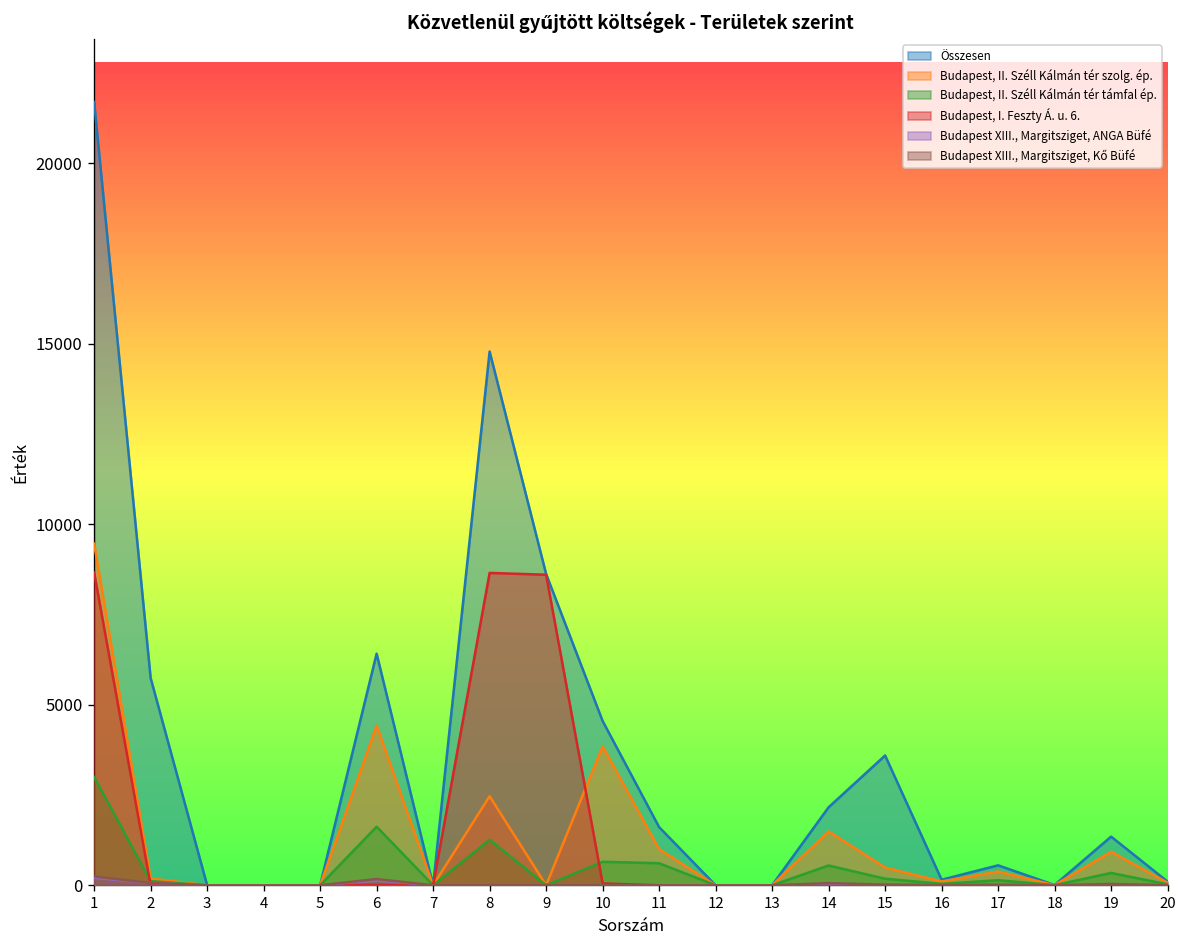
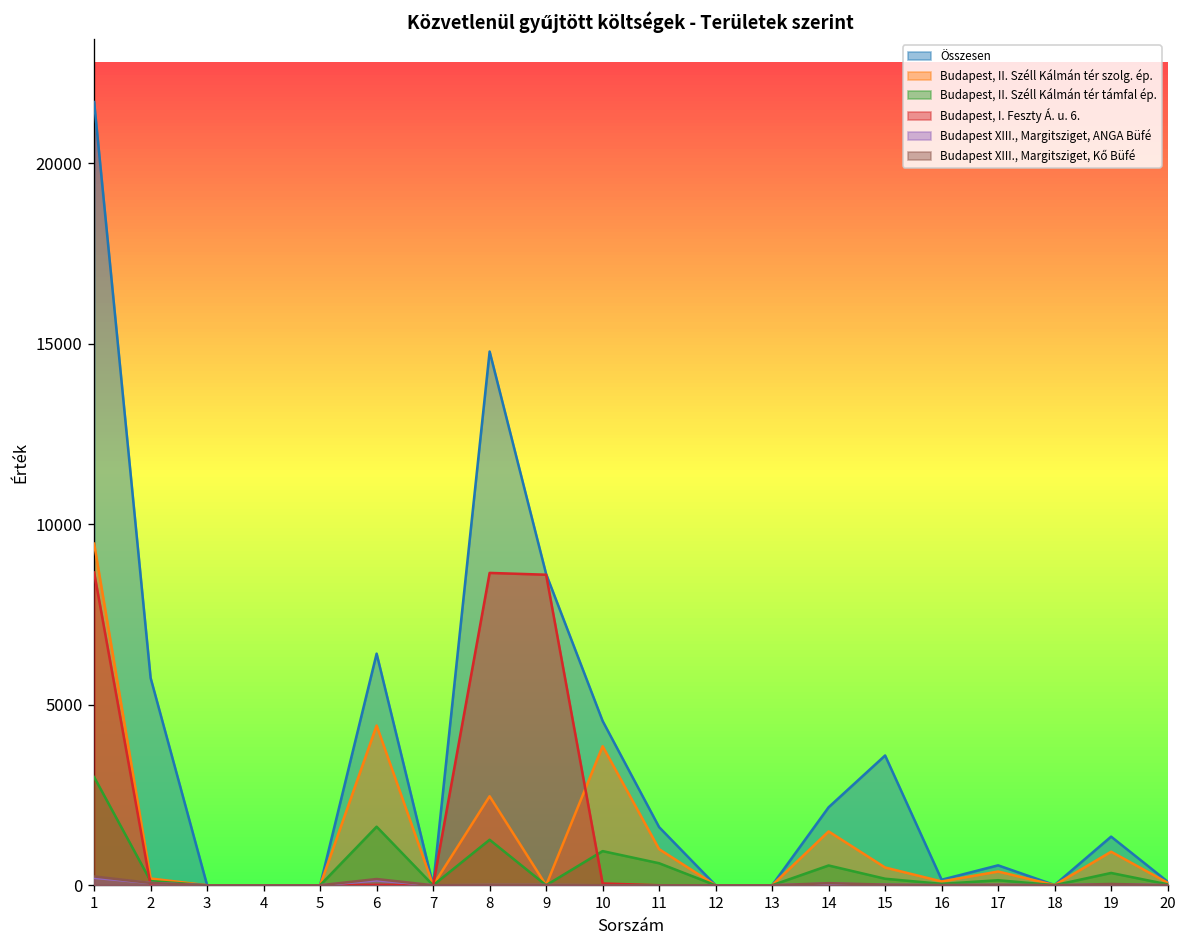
  {
    "Összesen": {
      "1": 21700,
      "2": 5700,
      "6": 6400,
      "8": 14800,
      "10": 4600,
      "11": 1600,
      "14": 2200,
      "15": 3600,
      "17": 600,
      "19": 1300
    },
    "Budapest, II. Széll Kálmán tér szolg. ép.": {
      "1": 9500,
      "6": 4400,
      "8": 2500,
      "10": 3900,
      "11": 1000,
      "14": 1500,
      "15": 500,
      "17": 400,
      "19": 900
    },
    "Budapest, II. Széll Kálmán tér támfal ép.": {
      "1": 3000,
      "6": 1600,
      "8": 1300,
-     "10": 700,
+     "10": 900,
      "11": 600,
      "14": 500,
      "15": 200,
      "17": 100,
      "19": 300
    },
    "Budapest, I. Feszty Á. u. 6.": {
      "1": 8700,
      "6": 0,
      "8": 8700
    }
  }
